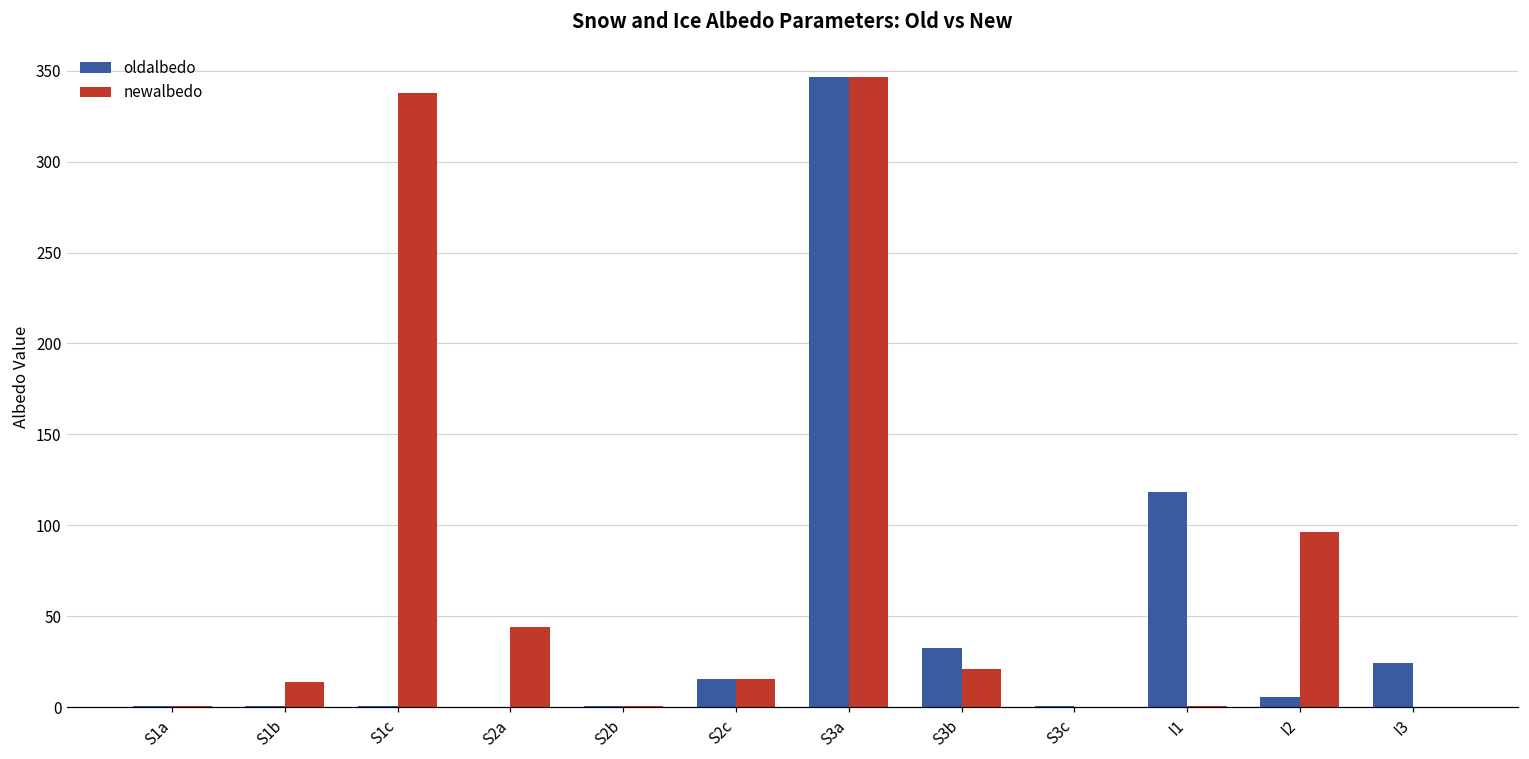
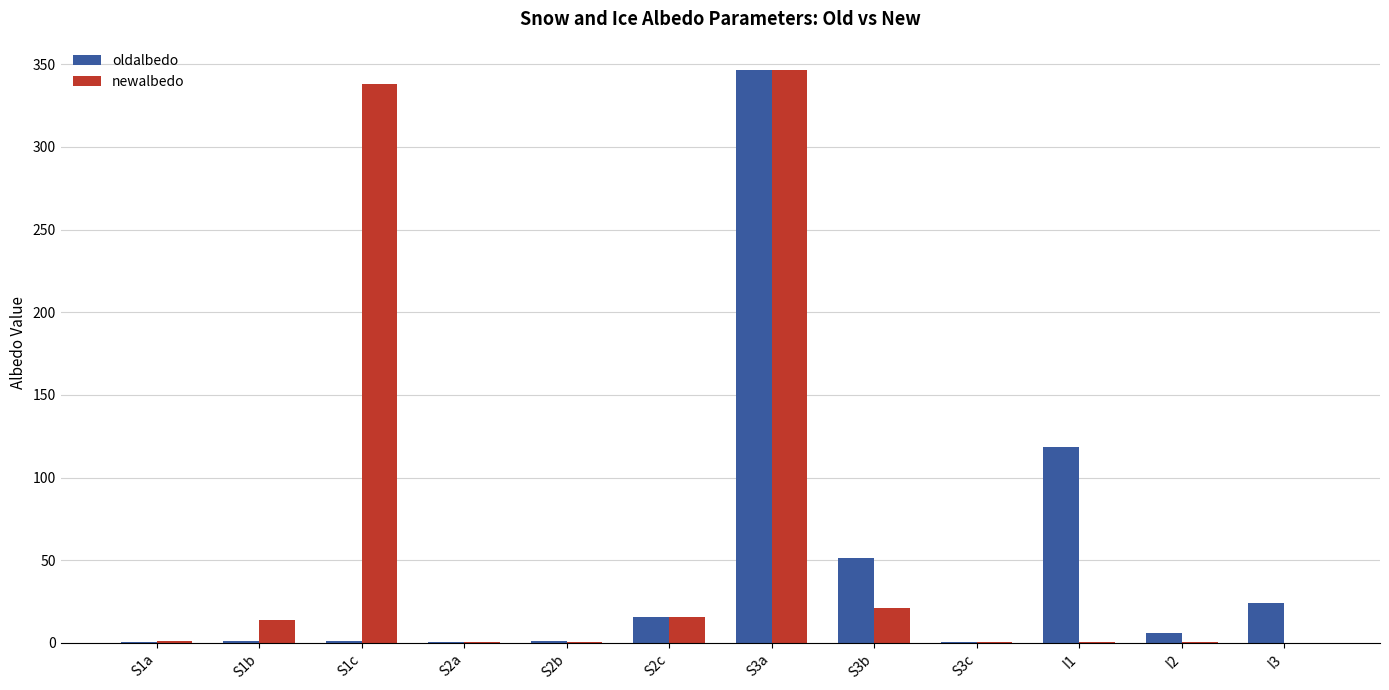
  {
    "oldalbedo": {
      "S2c": 15,
      "S3a": 346,
-     "S3b": 32,
+     "S3b": 51,
      "I1": 118,
      "I2": 6,
      "I3": 24
    },
    "newalbedo": {
      "S1b": 14,
      "S1c": 338,
-     "S2a": 44,
+     "S2a": 0,
      "S2c": 15,
      "S3a": 346,
      "S3b": 21,
-     "I2": 96
+     "I2": 0
    }
  }
